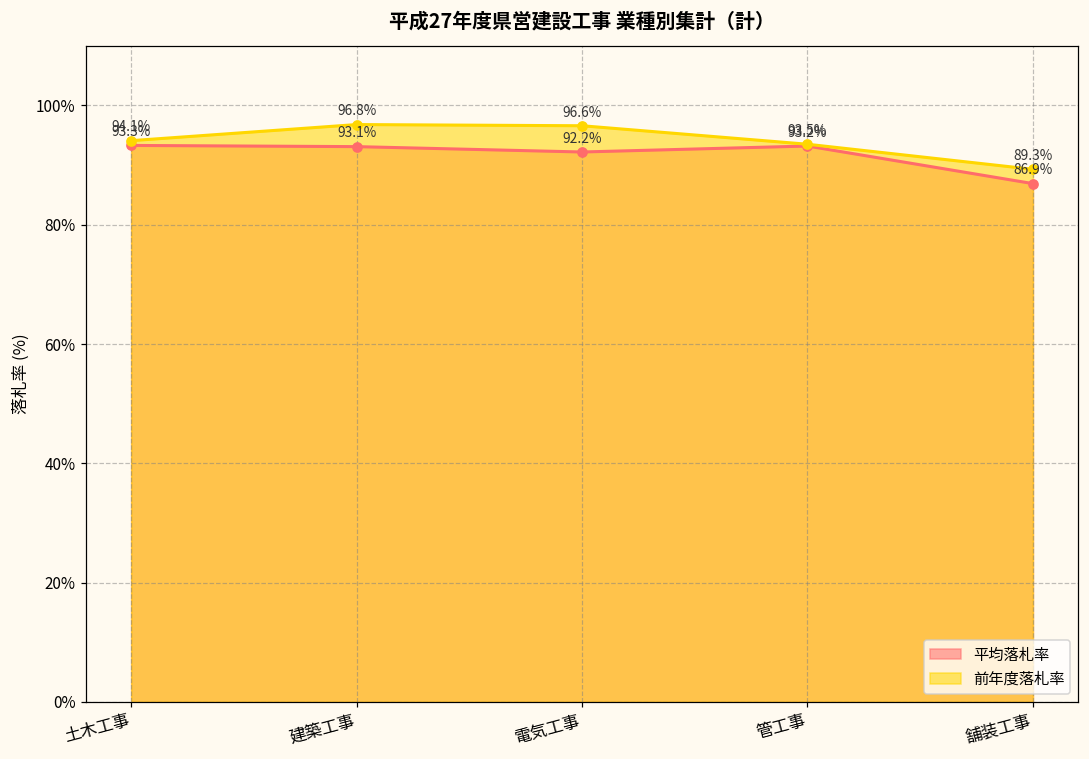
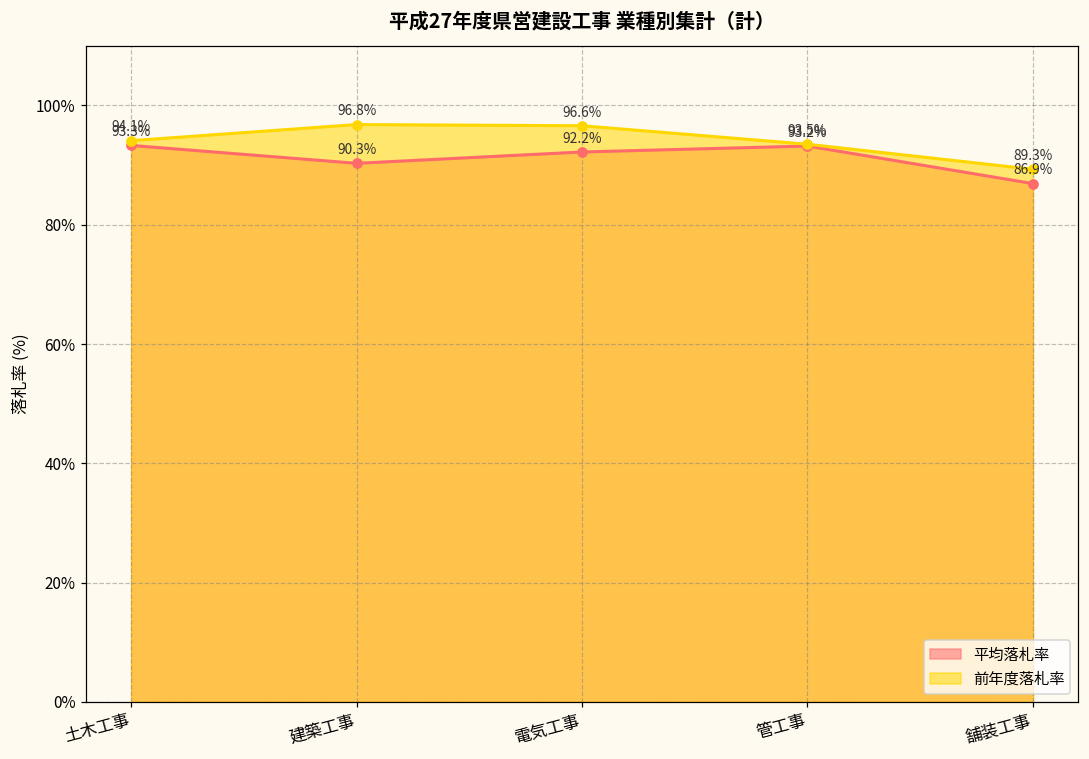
  {
    "平均落札率": {
-     "建築工事": "93.1%",
+     "建築工事": "90.3%",
      "電気工事": "92.2%"
    },
    "前年度落札率": {
      "建築工事": "96.8%",
      "電気工事": "96.6%",
      "舗装工事": "89.3%"
    }
  }
